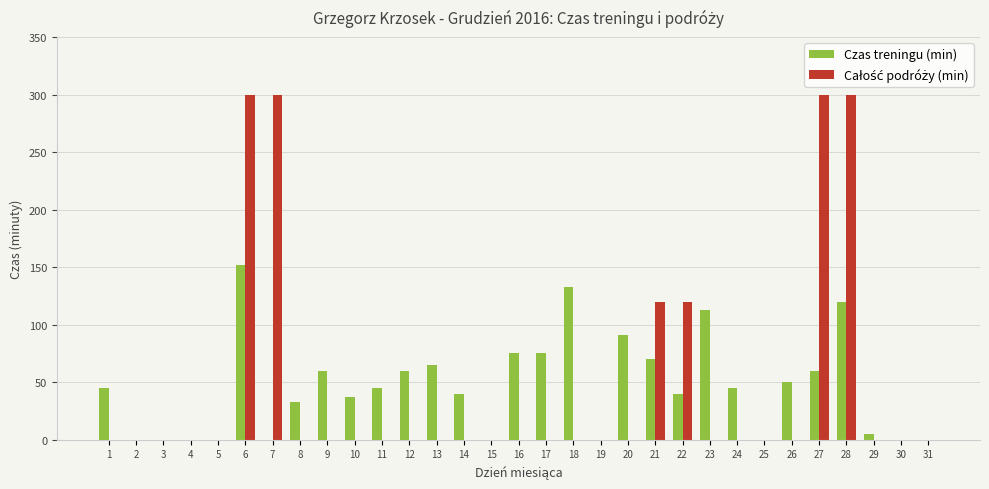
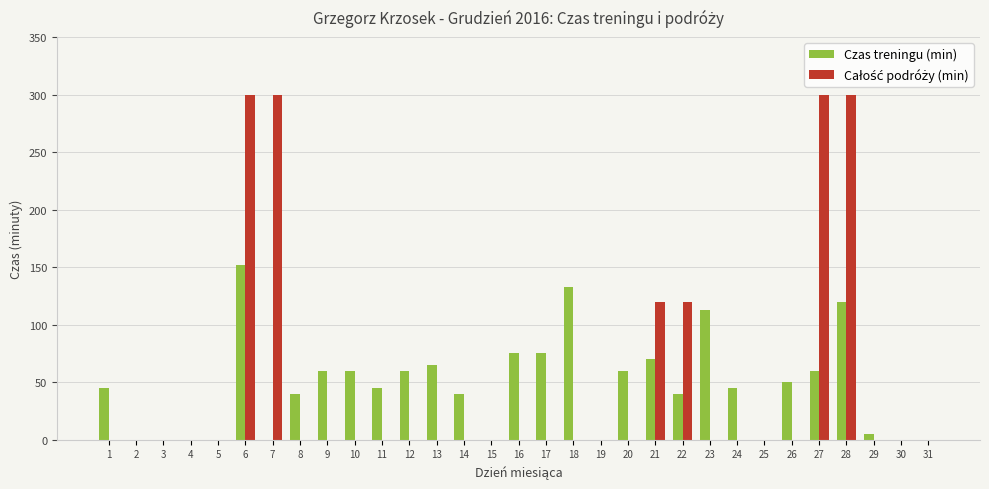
  {
    "Czas treningu (min)": {
      "1": 45,
      "2": 0,
      "3": 0,
      "4": 0,
      "5": 0,
      "6": 152,
      "7": 0,
-     "8": 33,
+     "8": 40,
      "9": 60,
-     "10": 37,
+     "10": 60,
      "11": 45,
      "12": 60,
      "13": 65,
      "14": 40,
      "15": 0,
      "16": 75,
      "17": 75,
      "18": 133,
      "19": 0,
-     "20": 91,
+     "20": 60,
      "21": 70,
      "22": 40,
      "23": 113,
      "24": 45,
      "25": 0,
      "26": 50,
      "27": 60,
      "28": 120,
      "29": 5,
      "30": 0,
      "31": 0
    },
    "Całość podróży (min)": {
      "1": 0,
      "2": 0,
      "3": 0,
      "4": 0,
      "5": 0,
      "6": 300,
      "7": 300,
      "8": 0,
      "9": 0,
      "10": 0,
      "11": 0,
      "12": 0,
      "13": 0,
      "14": 0,
      "15": 0,
      "16": 0,
      "17": 0,
      "18": 0,
      "19": 0,
      "20": 0,
      "21": 120,
      "22": 120,
      "23": 0,
      "24": 0,
      "25": 0,
      "26": 0,
      "27": 300,
      "28": 300,
      "29": 0,
      "30": 0,
      "31": 0
    }
  }
